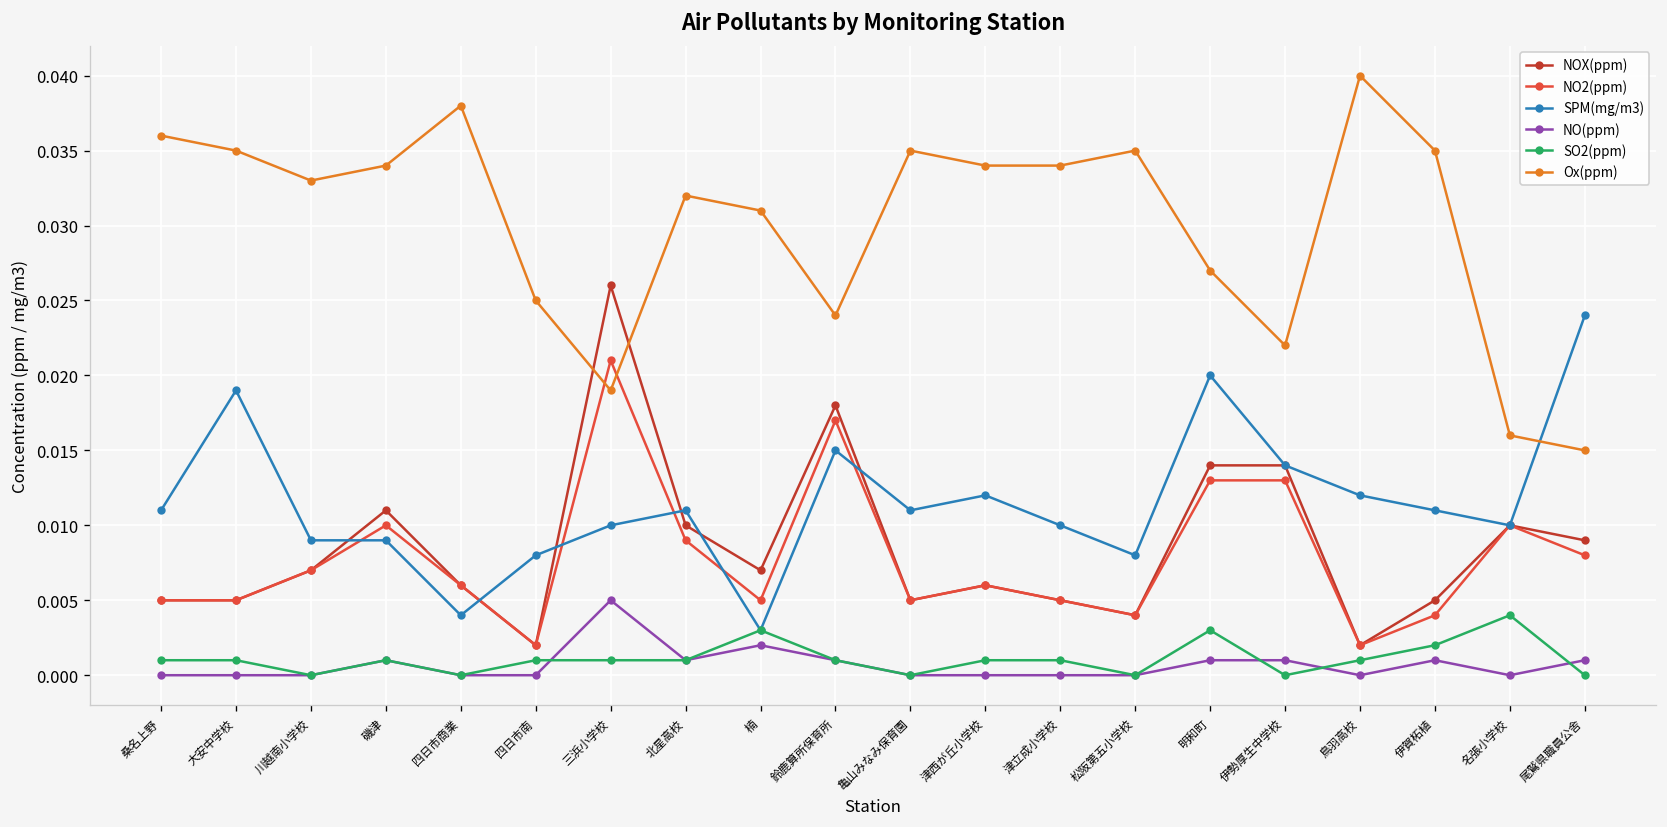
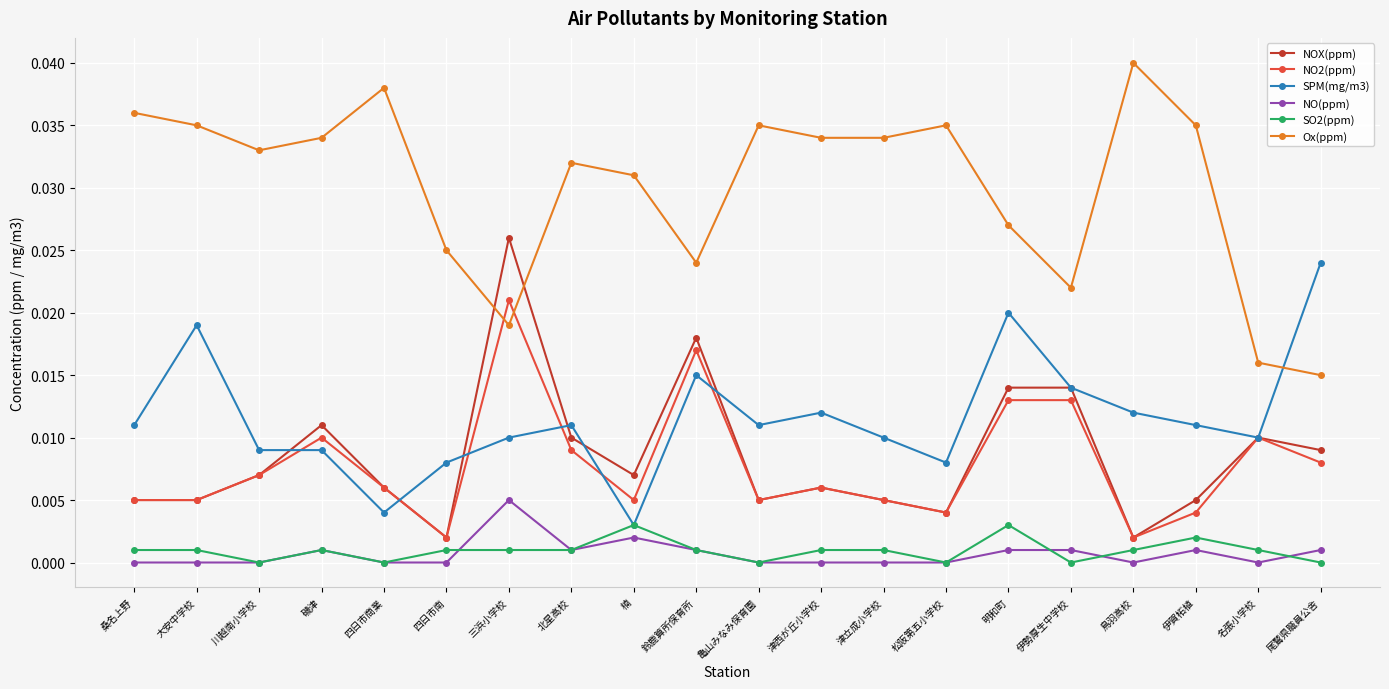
  {
    "SPM(mg/m3)": {
      "桑名上野": 0.011,
      "大安中学校": 0.019,
      "川越南小学校": 0.009,
      "磯津": 0.009,
      "四日市商業": 0.004,
      "四日市南": 0.008,
      "三浜小学校": 0.010,
      "北星高校": 0.011,
      "鈴鹿算所保育所": 0.015,
      "亀山みなみ保育園": 0.011,
      "津西が丘小学校": 0.012,
      "津立成小学校": 0.010,
      "松阪第五小学校": 0.008,
      "明和町": 0.020,
      "鳥羽高校": 0.012,
      "伊賀柘植": 0.011,
      "尾鷲県職員公舎": 0.024
    },
    "NO(ppm)": {
      "桑名上野": 0.000,
      "大安中学校": 0.000,
      "四日市南": 0.000,
      "三浜小学校": 0.005,
      "楠": 0.002,
      "津西が丘小学校": 0.000,
      "津立成小学校": 0.000,
      "明和町": 0.001,
      "伊勢厚生中学校": 0.001,
      "鳥羽高校": 0.000,
      "伊賀柘植": 0.001,
      "名張小学校": 0.000,
      "尾鷲県職員公舎": 0.001
    },
    "SO2(ppm)": {
      "桑名上野": 0.001,
      "大安中学校": 0.001,
      "四日市南": 0.001,
      "三浜小学校": 0.001,
      "津西が丘小学校": 0.001,
      "津立成小学校": 0.001,
      "明和町": 0.003,
      "伊勢厚生中学校": 0.000,
      "鳥羽高校": 0.001,
      "伊賀柘植": 0.002,
-     "名張小学校": 0.004,
+     "名張小学校": 0.001,
      "尾鷲県職員公舎": 0.000
    }
  }
